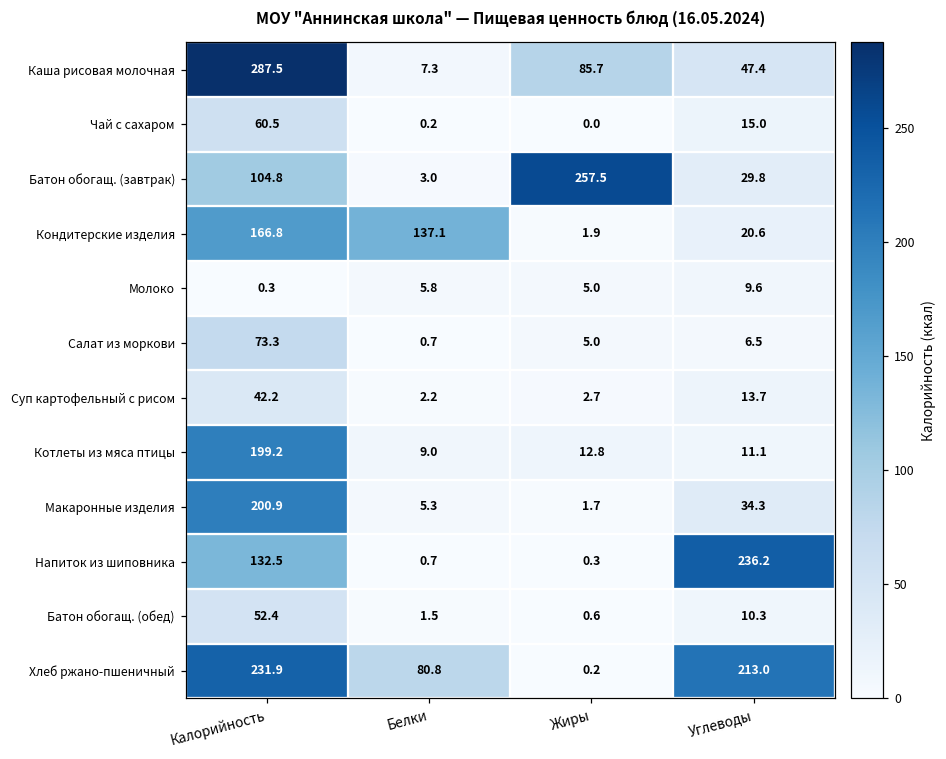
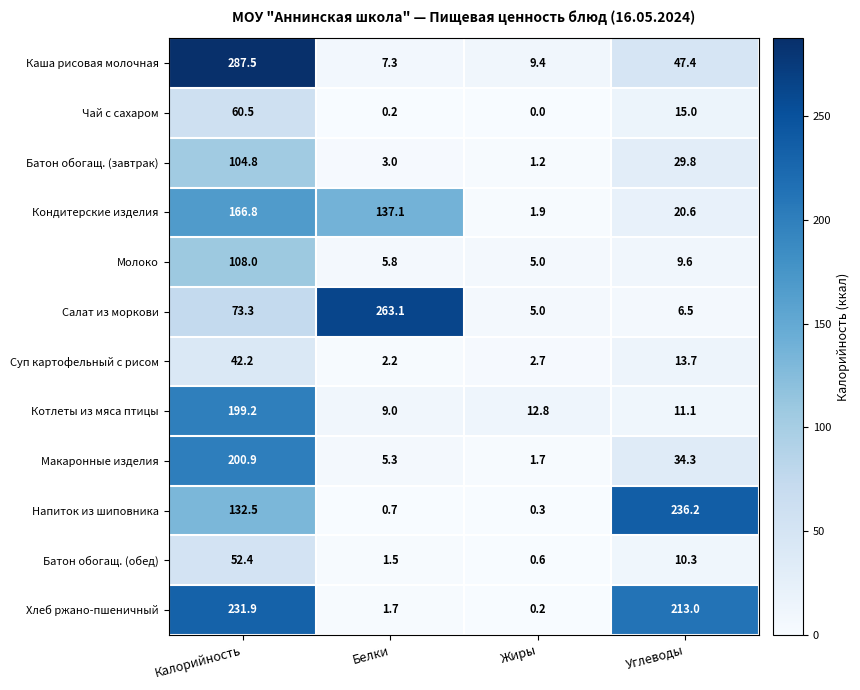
  {
    "Каша рисовая молочная": {
      "Калорийность": 287.5,
      "Белки": 7.3,
-     "Жиры": 85.7,
+     "Жиры": 9.4,
      "Углеводы": 47.4
    },
    "Чай с сахаром": {
      "Калорийность": 60.5,
      "Белки": 0.2,
      "Жиры": 0.0,
      "Углеводы": 15.0
    },
    "Батон обогащ. (завтрак)": {
      "Калорийность": 104.8,
      "Белки": 3.0,
-     "Жиры": 257.5,
+     "Жиры": 1.2,
      "Углеводы": 29.8
    },
    "Кондитерские изделия": {
      "Калорийность": 166.8,
      "Белки": 137.1,
      "Жиры": 1.9,
      "Углеводы": 20.6
    },
    "Молоко": {
-     "Калорийность": 0.3,
+     "Калорийность": 108.0,
      "Белки": 5.8,
      "Жиры": 5.0,
      "Углеводы": 9.6
    },
    "Салат из моркови": {
      "Калорийность": 73.3,
-     "Белки": 0.7,
+     "Белки": 263.1,
      "Жиры": 5.0,
      "Углеводы": 6.5
    },
    "Суп картофельный с рисом": {
      "Калорийность": 42.2,
      "Белки": 2.2,
      "Жиры": 2.7,
      "Углеводы": 13.7
    },
    "Котлеты из мяса птицы": {
      "Калорийность": 199.2,
      "Белки": 9.0,
      "Жиры": 12.8,
      "Углеводы": 11.1
    },
    "Макаронные изделия": {
      "Калорийность": 200.9,
      "Белки": 5.3,
      "Жиры": 1.7,
      "Углеводы": 34.3
    },
    "Напиток из шиповника": {
      "Калорийность": 132.5,
      "Белки": 0.7,
      "Жиры": 0.3,
      "Углеводы": 236.2
    },
    "Батон обогащ. (обед)": {
      "Калорийность": 52.4,
      "Белки": 1.5,
      "Жиры": 0.6,
      "Углеводы": 10.3
    },
    "Хлеб ржано-пшеничный": {
      "Калорийность": 231.9,
-     "Белки": 80.8,
+     "Белки": 1.7,
      "Жиры": 0.2,
      "Углеводы": 213.0
    }
  }
